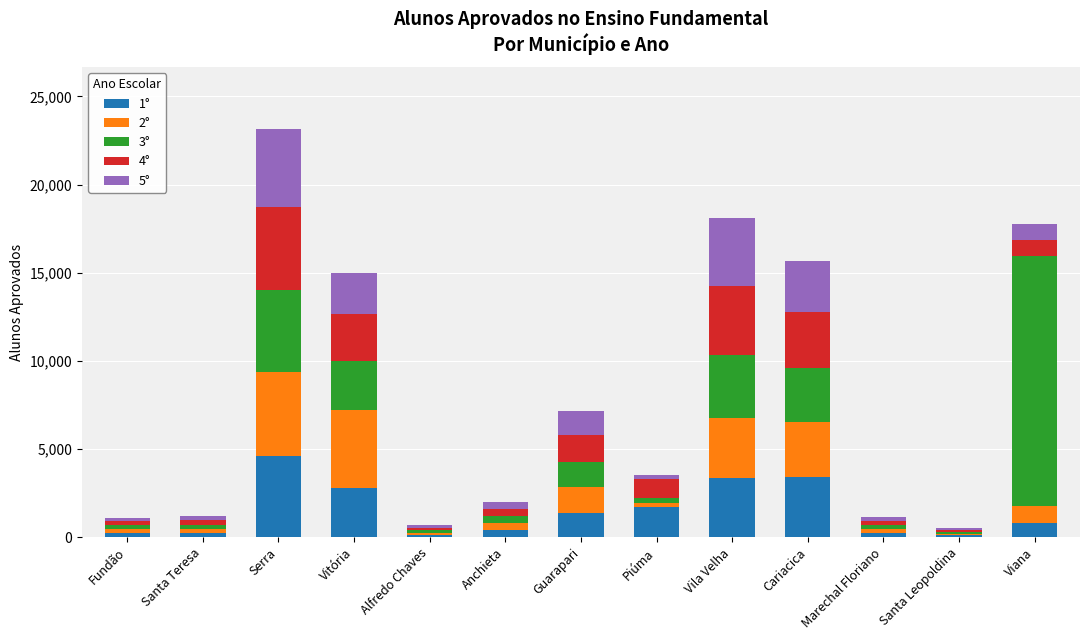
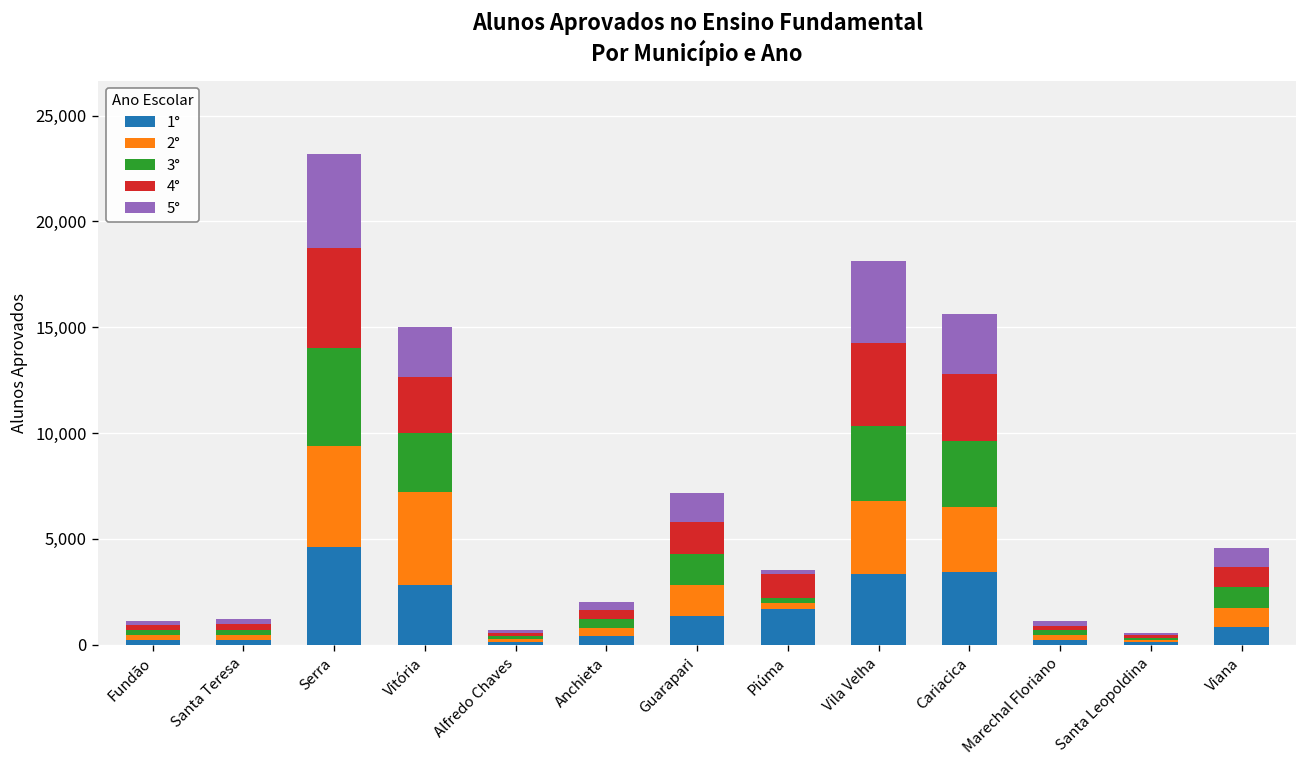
  {
    "1°": {
      "Fundão": "200",
      "Santa Teresa": "200",
      "Serra": "4,600",
      "Vitória": "2,800",
      "Anchieta": "400",
      "Guarapari": "1,400",
      "Piúma": "1,700",
      "Vila Velha": "3,300",
      "Cariacica": "3,400",
      "Marechal Floriano": "200",
      "Viana": "800"
    },
    "2°": {
      "Fundão": "200",
      "Santa Teresa": "200",
      "Serra": "4,800",
      "Vitória": "4,400",
      "Alfredo Chaves": "100",
      "Anchieta": "400",
      "Guarapari": "1,500",
      "Piúma": "300",
      "Vila Velha": "3,400",
      "Cariacica": "3,100",
      "Marechal Floriano": "200",
      "Viana": "900"
    },
    "3°": {
      "Fundão": "200",
      "Santa Teresa": "300",
      "Serra": "4,600",
      "Vitória": "2,800",
      "Anchieta": "400",
      "Guarapari": "1,500",
      "Piúma": "200",
      "Vila Velha": "3,600",
      "Cariacica": "3,100",
      "Marechal Floriano": "200",
-     "Viana": "14,200"
+     "Viana": "1,000"
    },
    "4°": {
      "Fundão": "200",
      "Santa Teresa": "300",
      "Serra": "4,700",
      "Vitória": "2,700",
      "Alfredo Chaves": "100",
      "Anchieta": "400",
      "Guarapari": "1,500",
      "Piúma": "1,100",
      "Vila Velha": "3,900",
      "Cariacica": "3,200",
      "Marechal Floriano": "200",
      "Viana": "900"
    },
    "5°": {
      "Fundão": "200",
      "Santa Teresa": "200",
      "Serra": "4,400",
      "Vitória": "2,400",
      "Alfredo Chaves": "100",
      "Anchieta": "400",
      "Guarapari": "1,400",
      "Piúma": "200",
      "Vila Velha": "3,900",
      "Cariacica": "2,900",
      "Marechal Floriano": "200",
      "Viana": "900"
    }
  }
